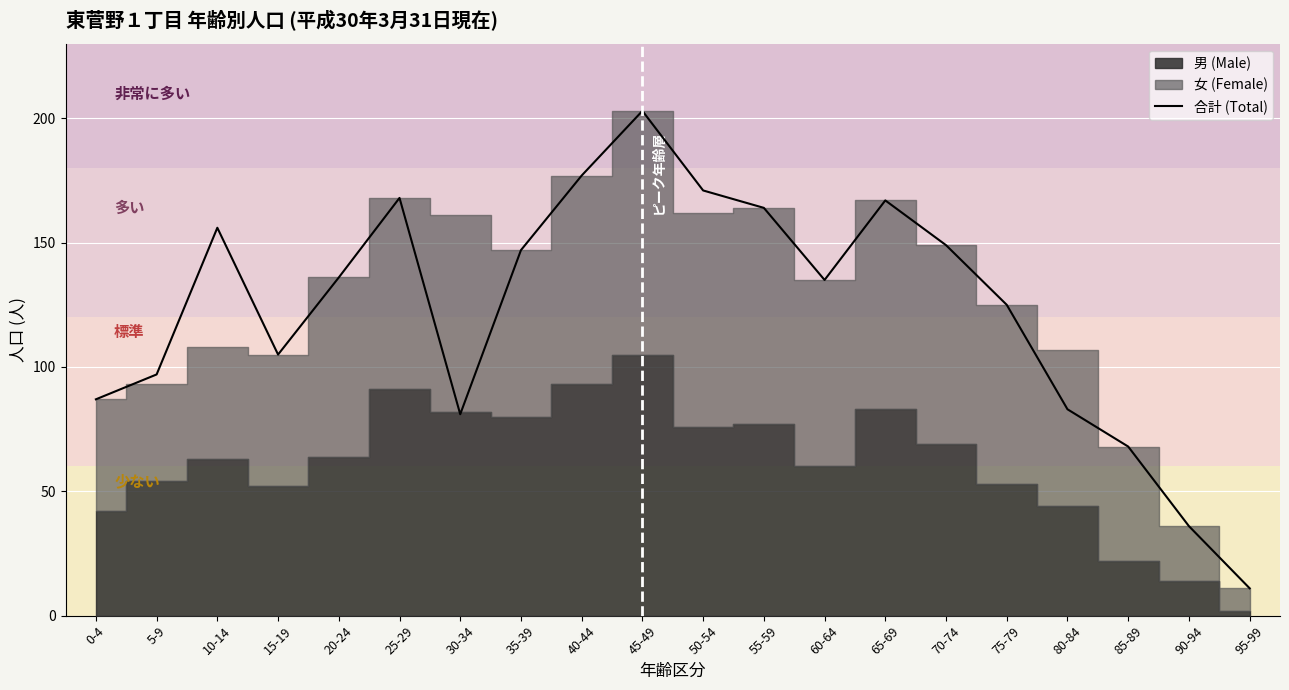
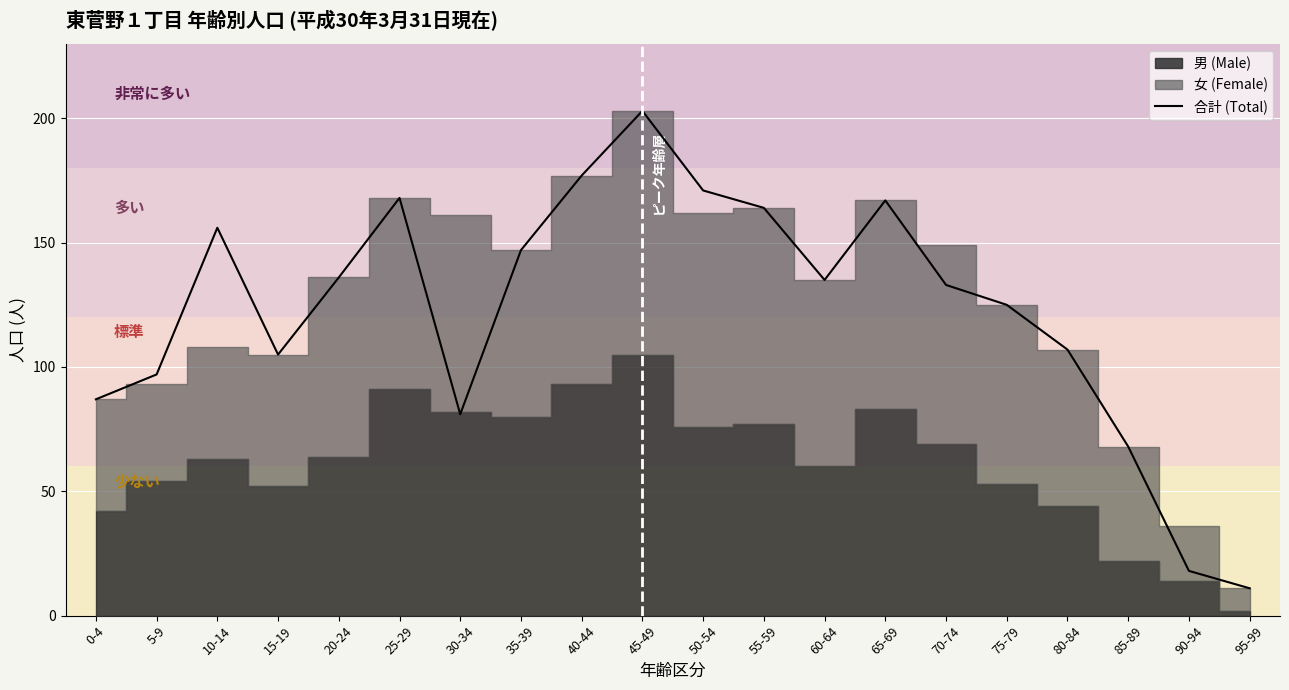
  {
    "合計 (Total)": {
      "5-9": 97,
      "10-14": 156,
      "15-19": 105,
      "20-24": 136,
      "25-29": 168,
      "30-34": 81,
      "35-39": 147,
      "40-44": 177,
      "45-49": 203,
      "50-54": 171,
      "55-59": 164,
      "60-64": 135,
      "65-69": 167,
-     "70-74": 149,
+     "70-74": 133,
      "75-79": 125,
-     "80-84": 83,
+     "80-84": 107,
      "85-89": 68,
-     "90-94": 36
+     "90-94": 18
    }
  }
